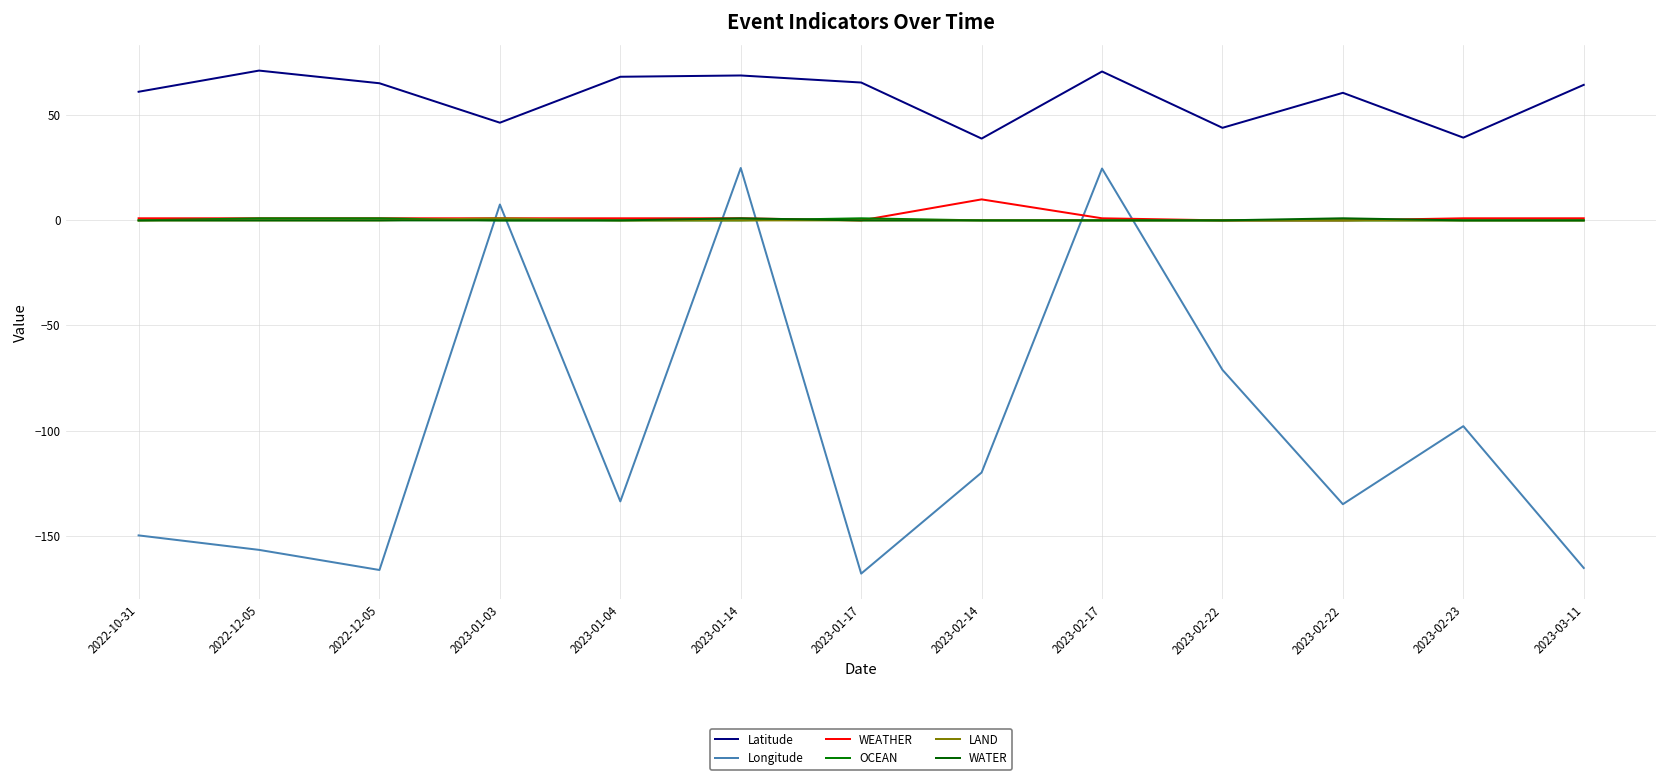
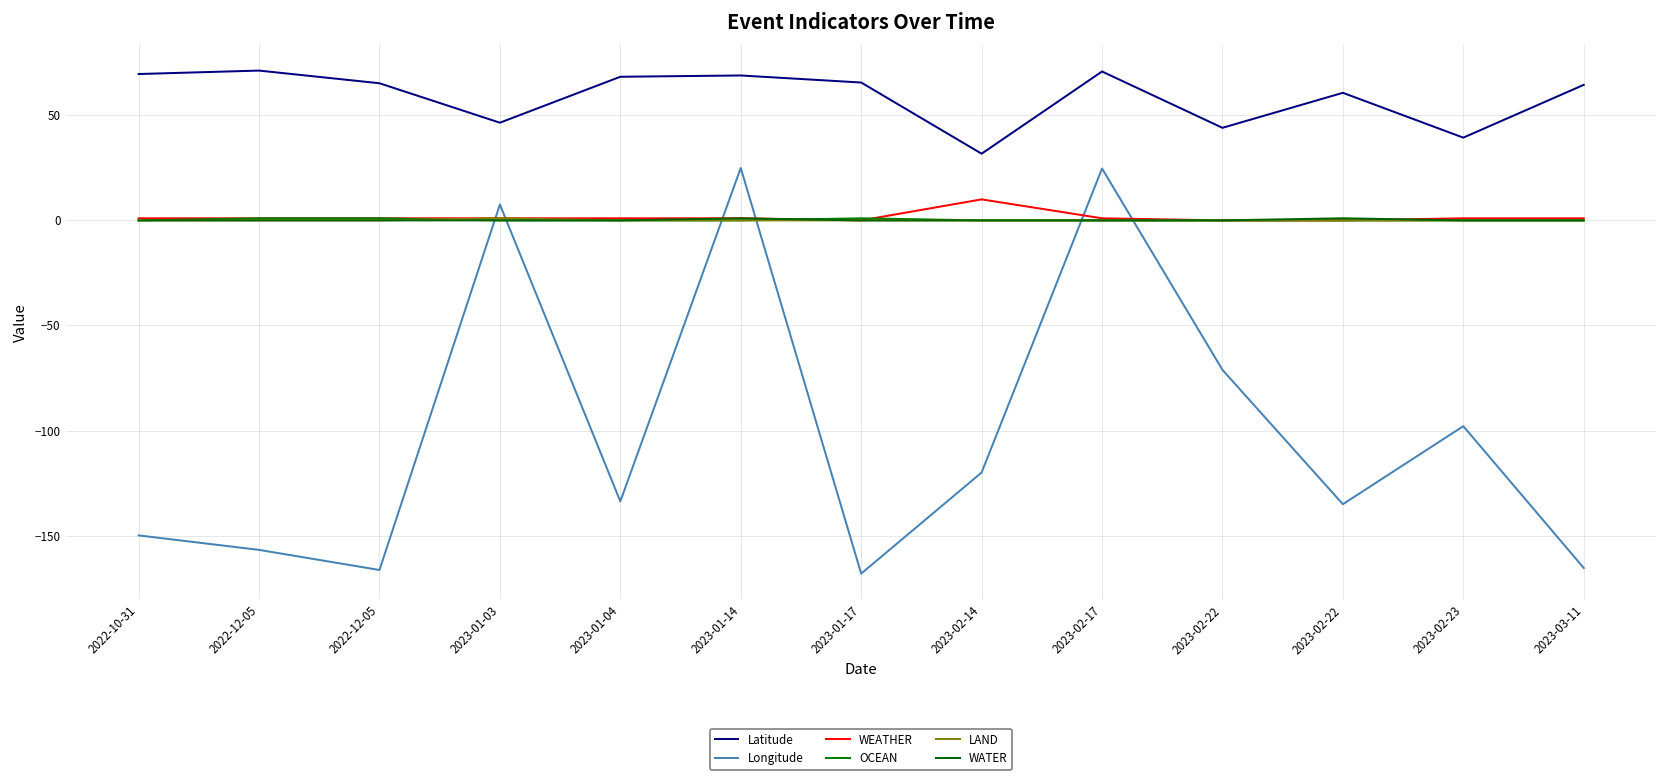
  {
    "Latitude": {
-     "2022-10-31": 61,
+     "2022-10-31": 70,
      "2023-01-03": 46,
      "2023-01-04": 68,
      "2023-01-14": 69,
      "2023-01-17": 66,
-     "2023-02-14": 39,
+     "2023-02-14": 32,
      "2023-02-17": 71,
      "2023-02-23": 39,
      "2023-03-11": 65
    },
    "Longitude": {
      "2022-10-31": -150,
      "2023-01-03": 8,
      "2023-01-04": -134,
      "2023-01-14": 25,
      "2023-01-17": -168,
      "2023-02-14": -120,
      "2023-02-17": 25,
      "2023-02-23": -98,
      "2023-03-11": -165
    },
    "WEATHER": {
      "2023-02-14": 10
    }
  }
